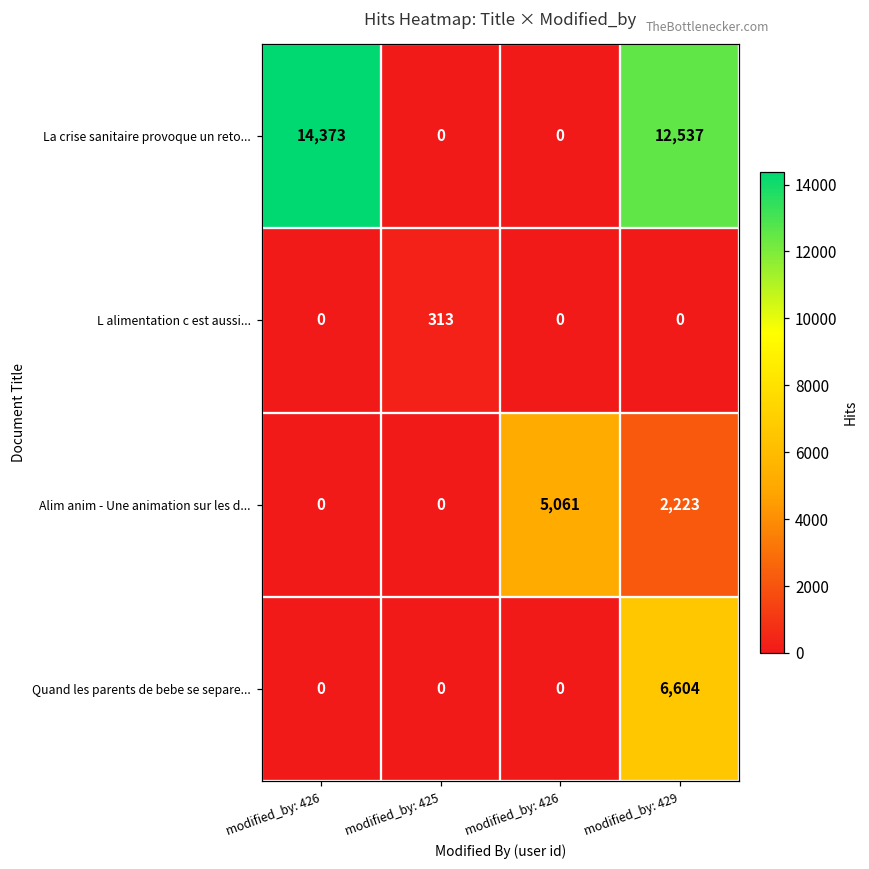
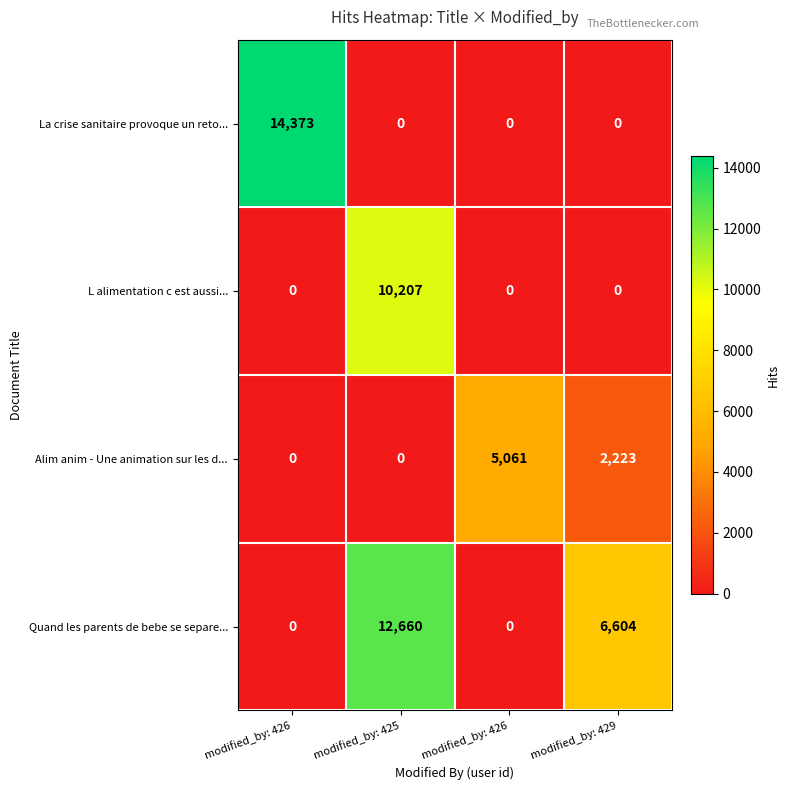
  {
    "La crise sanitaire provoque un reto...": {
      "modified_by: 425": "0",
-     "modified_by: 429": "12,537"
+     "modified_by: 429": "0"
    },
    "L alimentation c est aussi...": {
-     "modified_by: 425": "313",
+     "modified_by: 425": "10,207",
      "modified_by: 429": "0"
    },
    "Alim anim - Une animation sur les d...": {
      "modified_by: 425": "0",
      "modified_by: 429": "2,223"
    },
    "Quand les parents de bebe se separe...": {
-     "modified_by: 425": "0",
+     "modified_by: 425": "12,660",
      "modified_by: 429": "6,604"
    }
  }
